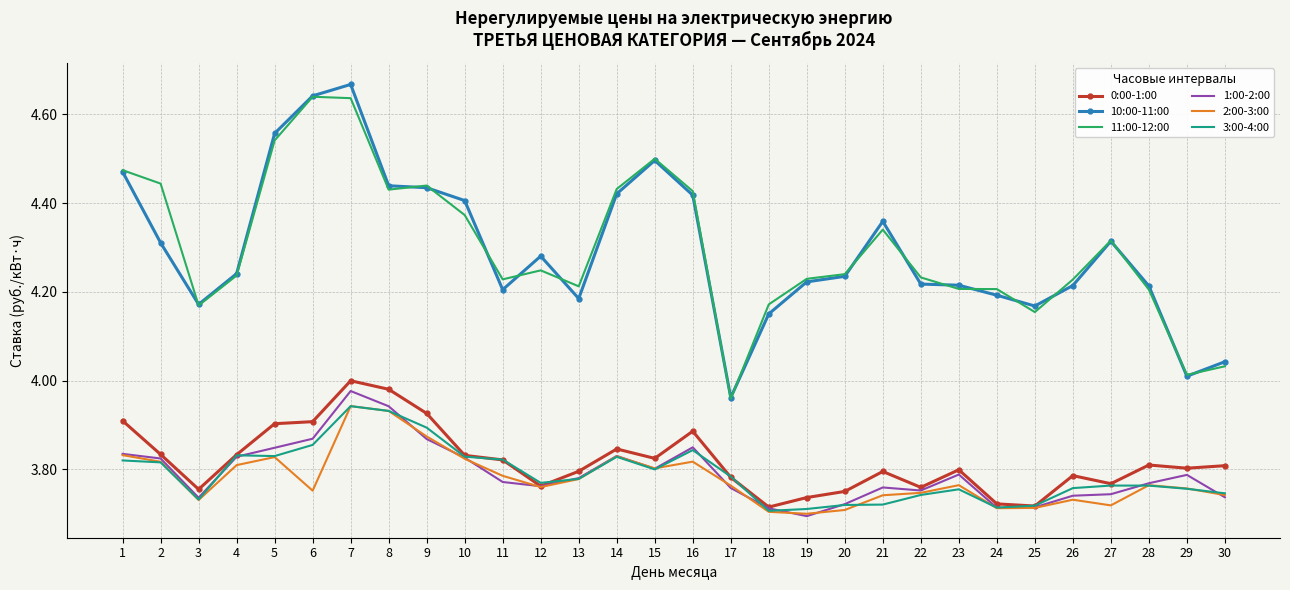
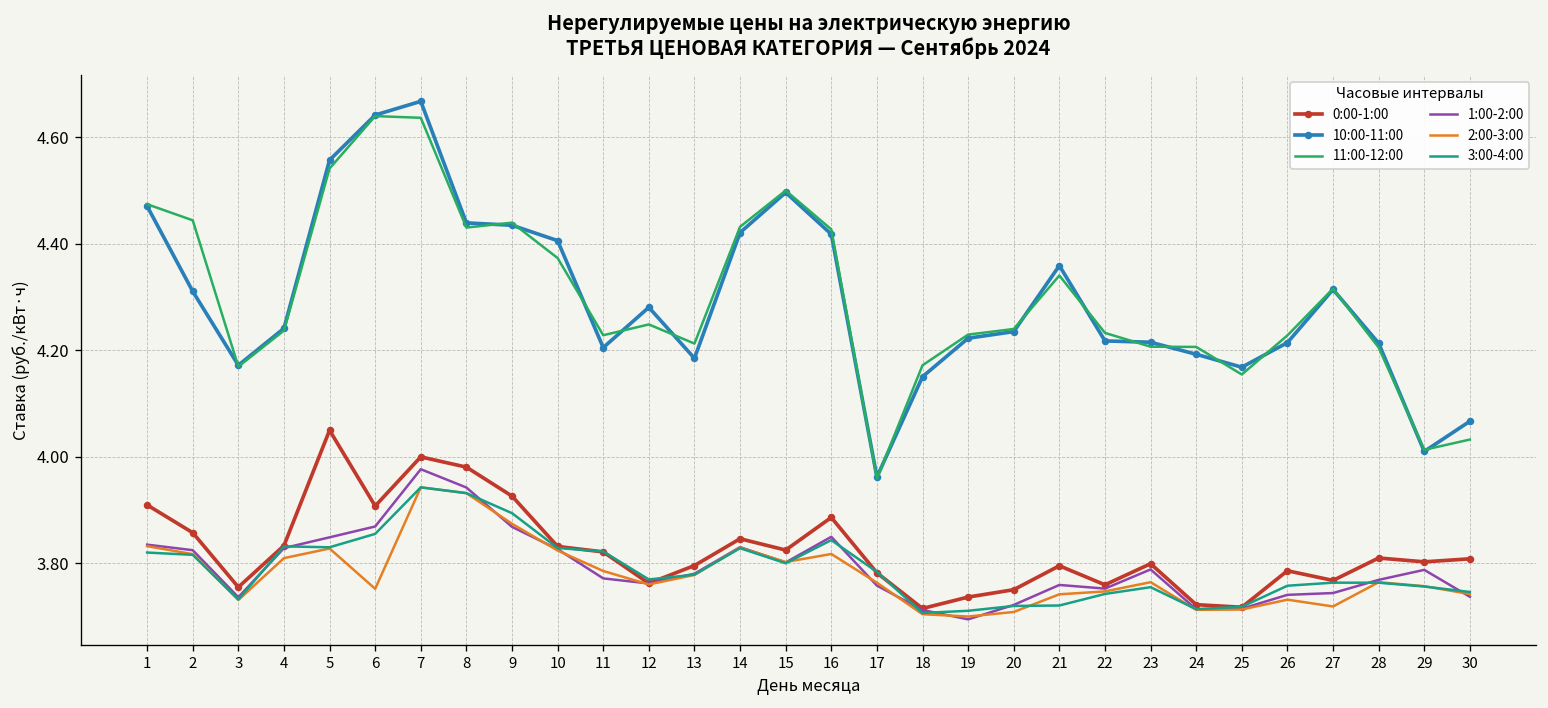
  {
    "0:00-1:00": {
      "1": 3.91,
-     "2": 3.83,
+     "2": 3.86,
      "3": 3.76,
-     "5": 3.90,
+     "5": 4.05,
      "6": 3.91,
      "7": 4.00,
      "8": 3.98,
      "9": 3.93,
      "13": 3.80,
      "14": 3.85,
      "15": 3.82,
      "16": 3.89,
      "19": 3.74,
      "20": 3.75,
      "21": 3.80,
      "22": 3.76,
      "23": 3.80,
      "24": 3.72,
      "26": 3.79,
      "28": 3.81,
      "29": 3.80,
      "30": 3.81
    },
    "10:00-11:00": {
      "2": 4.31,
      "5": 4.56,
      "7": 4.67,
      "8": 4.44,
      "10": 4.41,
      "11": 4.21,
      "12": 4.28,
      "13": 4.19,
      "14": 4.42,
      "16": 4.42,
      "18": 4.15,
      "19": 4.22,
      "21": 4.36,
      "22": 4.22,
      "23": 4.22,
      "24": 4.19,
      "25": 4.17,
      "26": 4.21,
      "28": 4.21,
-     "30": 4.04
+     "30": 4.07
    },
    "1:00-2:00": {
      "2": 3.82,
      "5": 3.85,
      "6": 3.87,
      "7": 3.98,
      "8": 3.94,
      "11": 3.77,
      "16": 3.85,
      "21": 3.76,
      "23": 3.79,
      "26": 3.74,
      "27": 3.74,
      "29": 3.79
    },
    "2:00-3:00": {
      "4": 3.81,
      "6": 3.75,
      "11": 3.79,
      "16": 3.82,
      "20": 3.71,
      "21": 3.74,
      "23": 3.76,
      "26": 3.73,
      "27": 3.72
    }
  }
